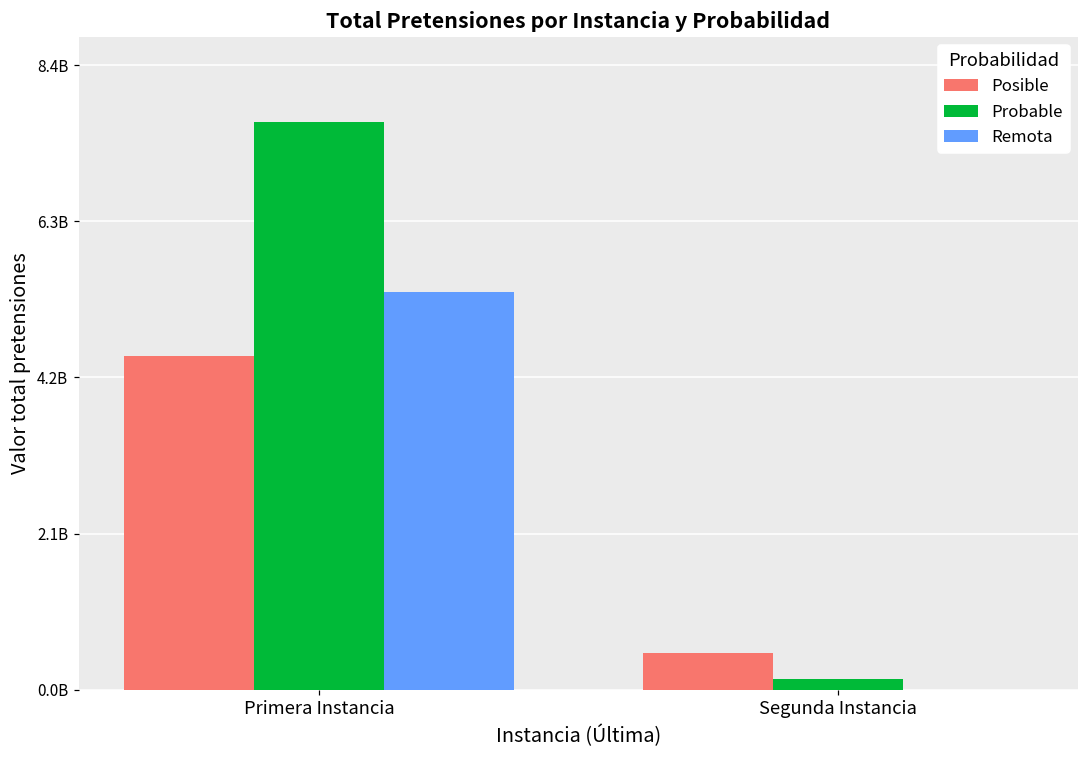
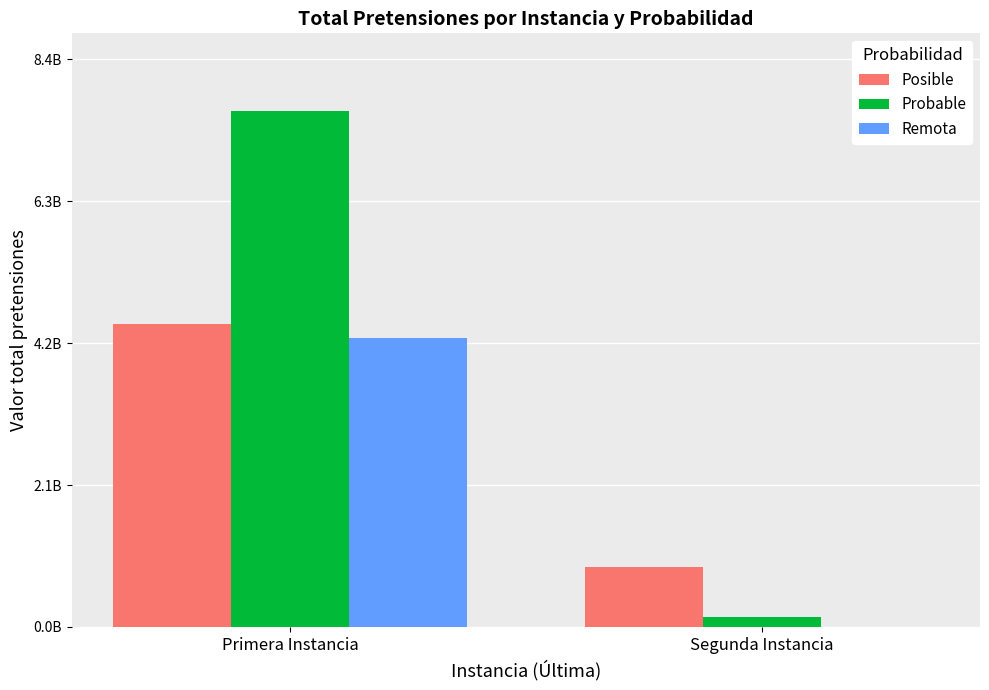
  {
    "Posible": {
      "Primera Instancia": 4500000000,
-     "Segunda Instancia": 500000000
+     "Segunda Instancia": 900000000
    },
    "Probable": {
      "Primera Instancia": 7600000000,
      "Segunda Instancia": 100000000
    },
    "Remota": {
-     "Primera Instancia": 5400000000,
+     "Primera Instancia": 4300000000,
      "Segunda Instancia": 0
    }
  }
